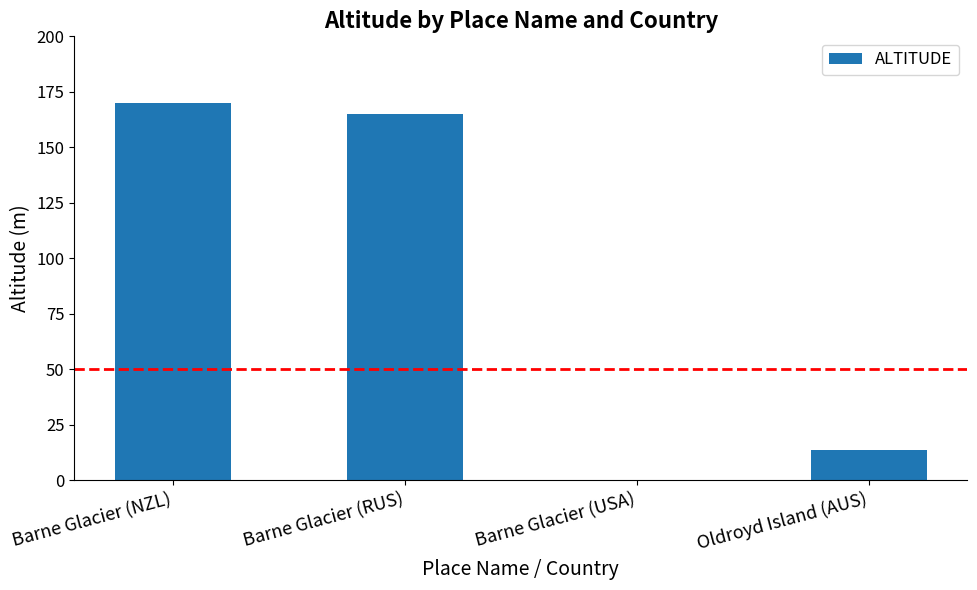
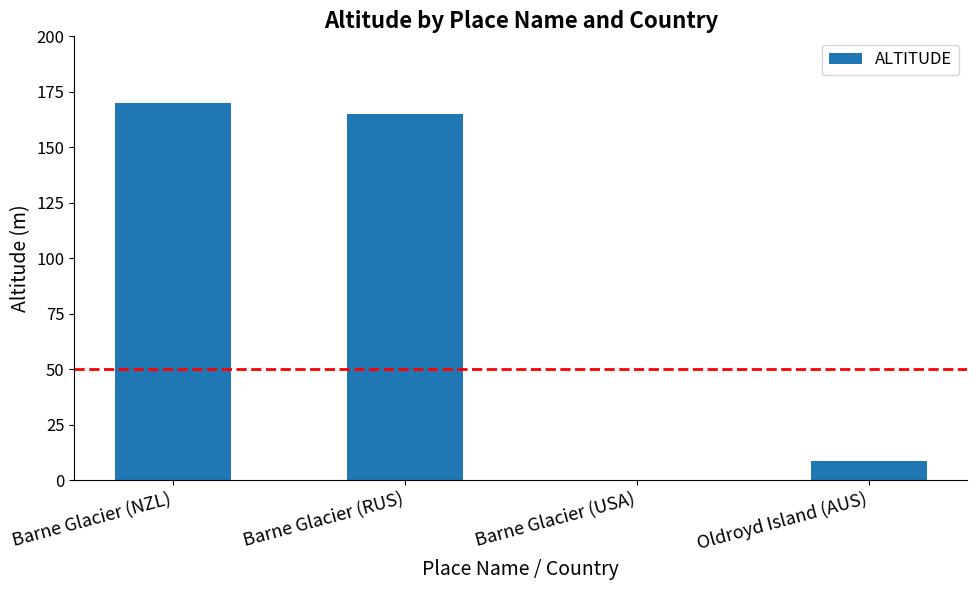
  {
    "Barne Glacier (NZL)": 170,
    "Barne Glacier (RUS)": 165,
    "Barne Glacier (USA)": 0,
-   "Oldroyd Island (AUS)": 14
+   "Oldroyd Island (AUS)": 9
  }
